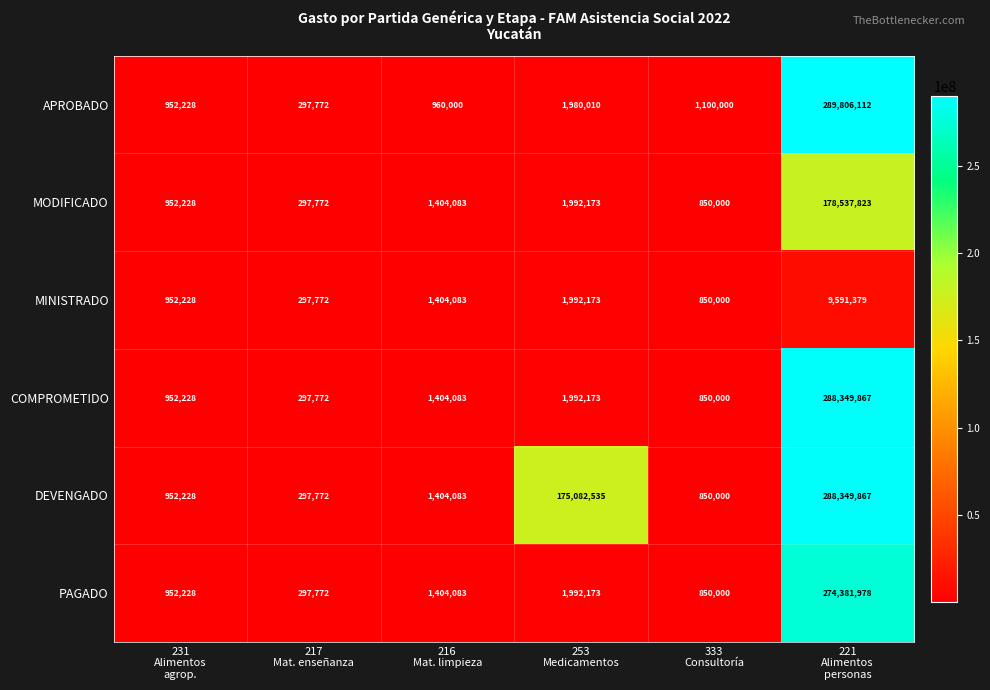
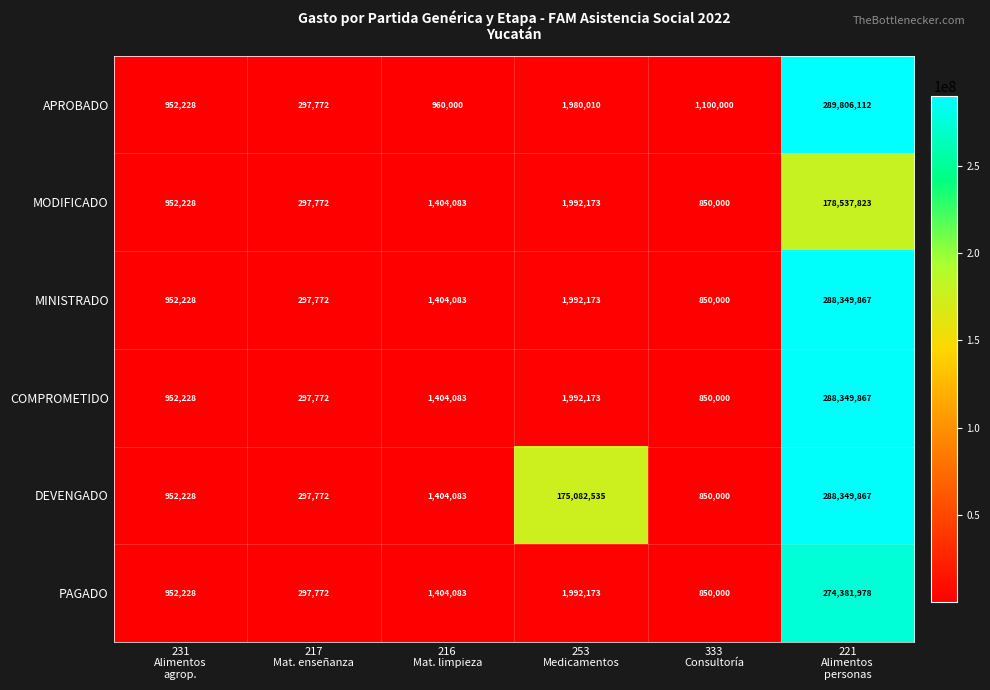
  {
    "APROBADO": {
      "231 Alimentos agrop.": "952,228",
      "217 Mat. enseñanza": "297,772",
      "216 Mat. limpieza": "960,000",
      "253 Medicamentos": "1,980,010",
      "333 Consultoría": "1,100,000",
      "221 Alimentos personas": "289,806,112"
    },
    "MODIFICADO": {
      "231 Alimentos agrop.": "952,228",
      "217 Mat. enseñanza": "297,772",
      "216 Mat. limpieza": "1,404,083",
      "253 Medicamentos": "1,992,173",
      "333 Consultoría": "850,000",
      "221 Alimentos personas": "178,537,823"
    },
    "MINISTRADO": {
      "231 Alimentos agrop.": "952,228",
      "217 Mat. enseñanza": "297,772",
      "216 Mat. limpieza": "1,404,083",
      "253 Medicamentos": "1,992,173",
      "333 Consultoría": "850,000",
-     "221 Alimentos personas": "9,591,379"
+     "221 Alimentos personas": "288,349,867"
    },
    "COMPROMETIDO": {
      "231 Alimentos agrop.": "952,228",
      "217 Mat. enseñanza": "297,772",
      "216 Mat. limpieza": "1,404,083",
      "253 Medicamentos": "1,992,173",
      "333 Consultoría": "850,000",
      "221 Alimentos personas": "288,349,867"
    },
    "DEVENGADO": {
      "231 Alimentos agrop.": "952,228",
      "217 Mat. enseñanza": "297,772",
      "216 Mat. limpieza": "1,404,083",
      "253 Medicamentos": "175,082,535",
      "333 Consultoría": "850,000",
      "221 Alimentos personas": "288,349,867"
    },
    "PAGADO": {
      "231 Alimentos agrop.": "952,228",
      "217 Mat. enseñanza": "297,772",
      "216 Mat. limpieza": "1,404,083",
      "253 Medicamentos": "1,992,173",
      "333 Consultoría": "850,000",
      "221 Alimentos personas": "274,381,978"
    }
  }
